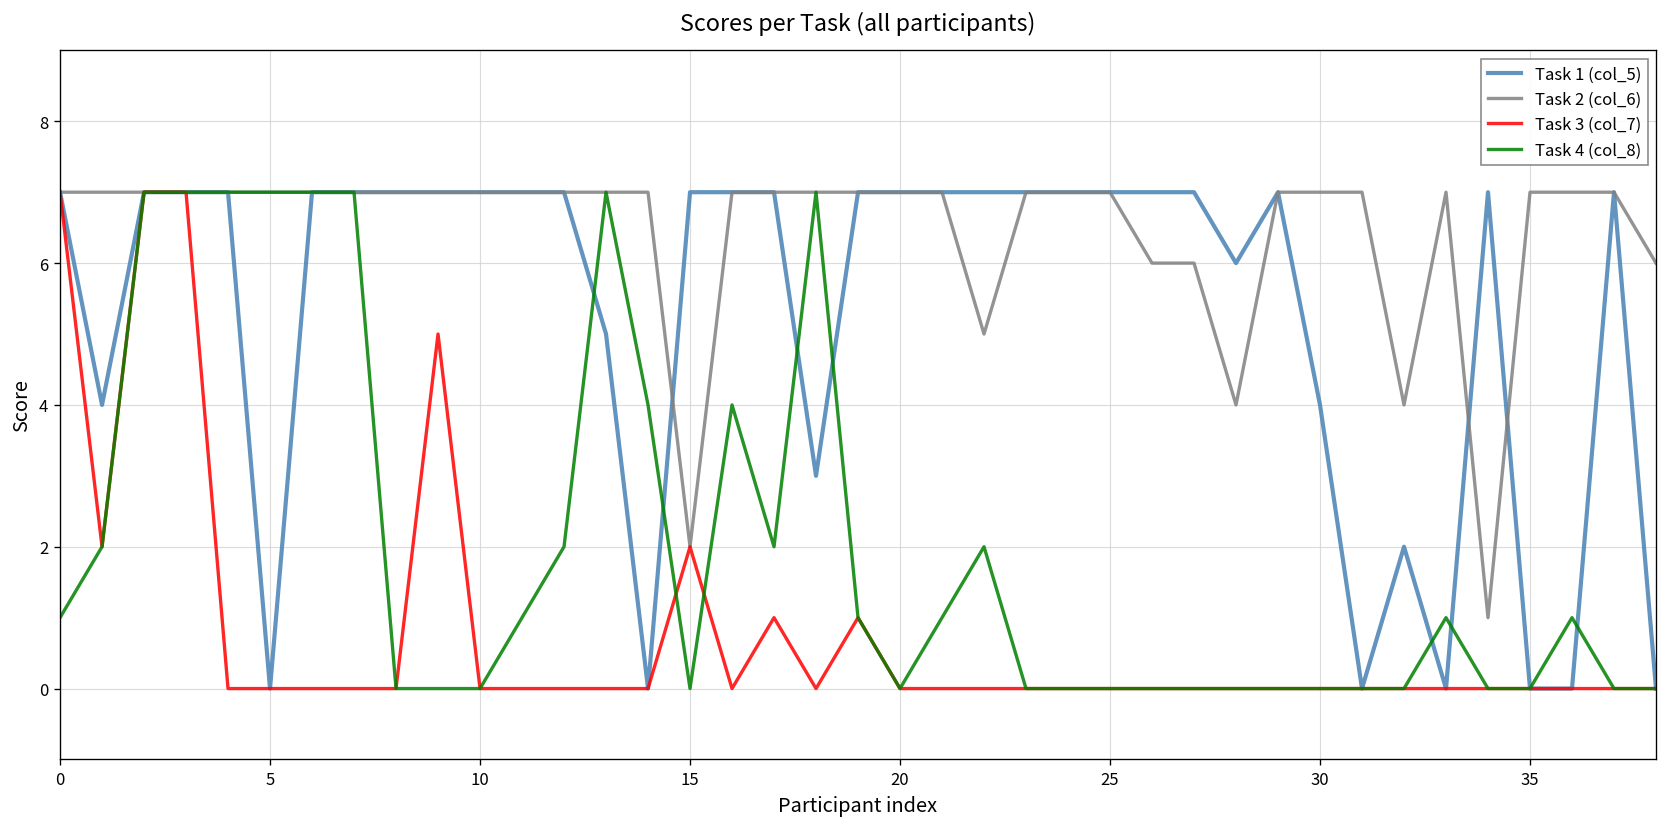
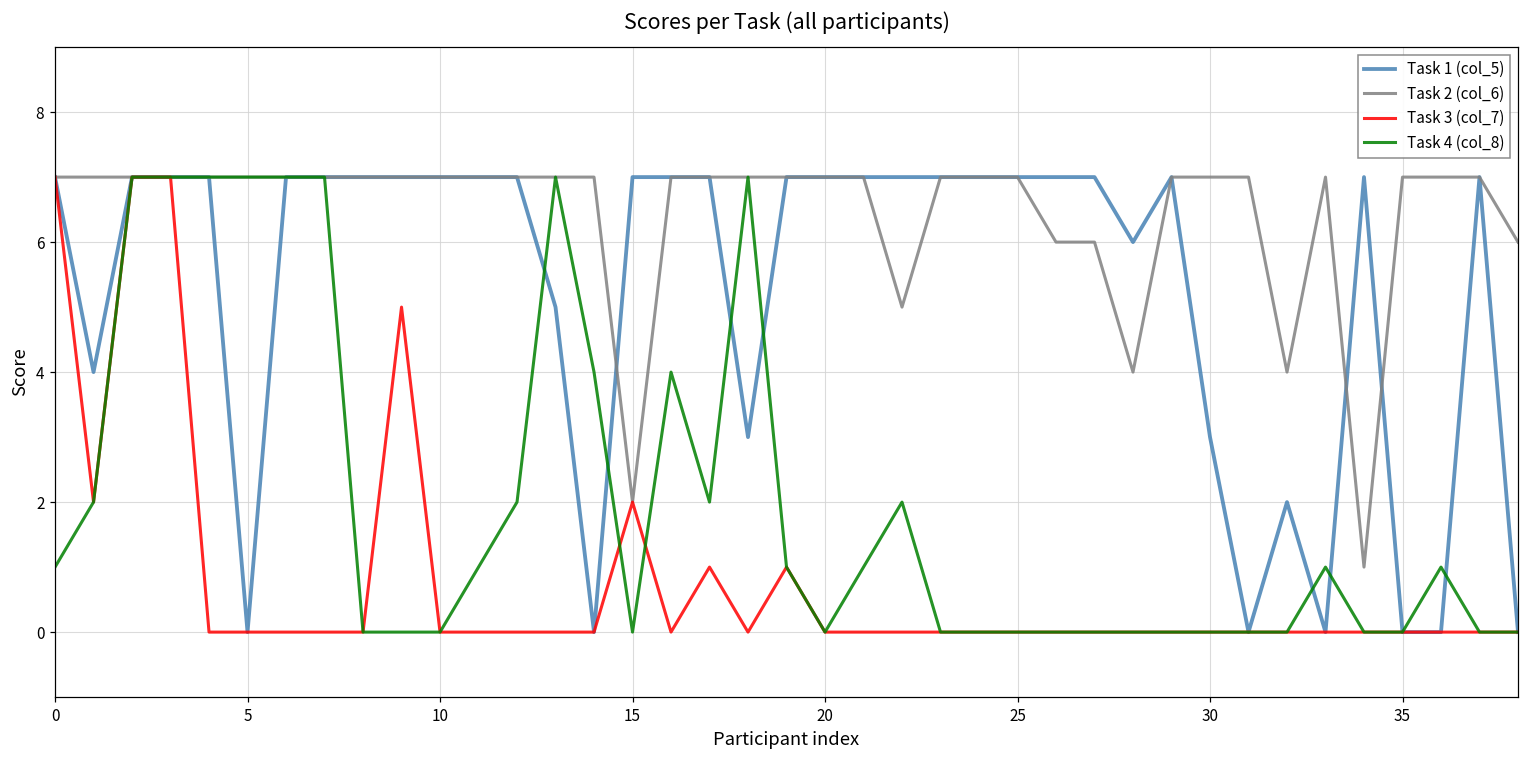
  {
    "Task 1 (col_5)": {
      "15": 7,
-     "30": 4
+     "30": 3
    },
    "Task 2 (col_6)": {
      "30": 7,
      "35": 7
    },
    "Task 4 (col_8)": {
      "0": 1,
      "15": 0
    }
  }
